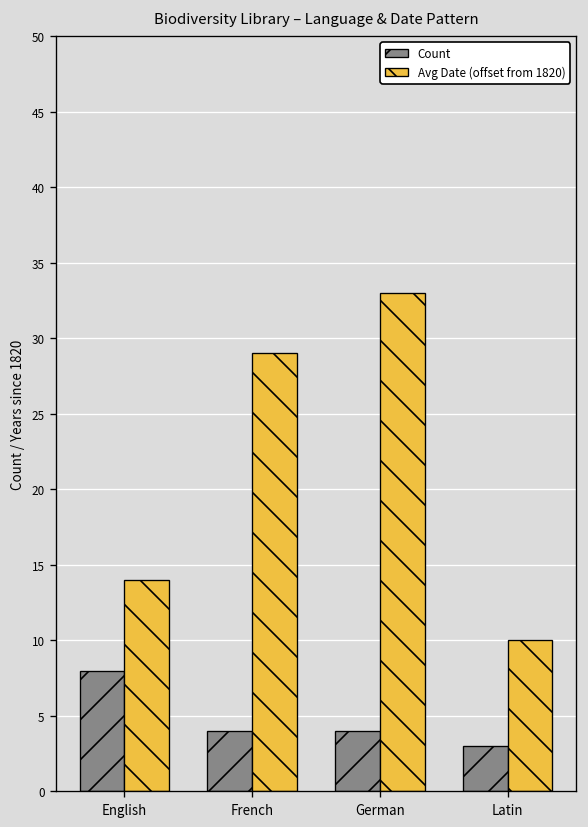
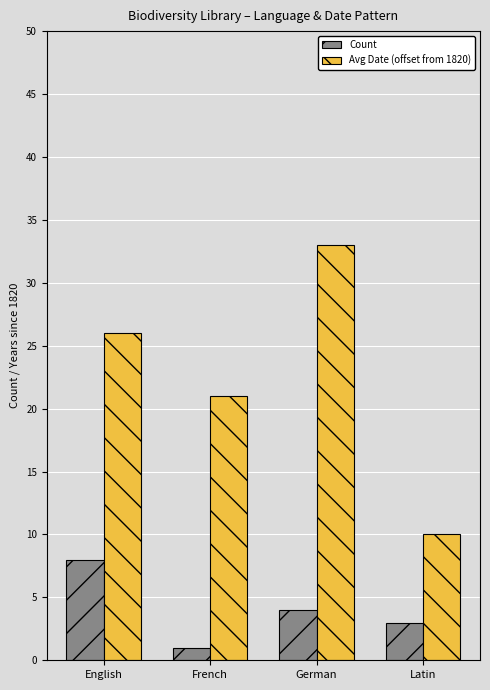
  {
    "Count": {
      "English": 8,
-     "French": 4,
+     "French": 1,
      "German": 4,
      "Latin": 3
    },
    "Avg Date (offset from 1820)": {
-     "English": 14.0,
-     "French": 29.0,
+     "English": 26.0,
+     "French": 21.0,
      "German": 33.0,
      "Latin": 10.0
    }
  }
